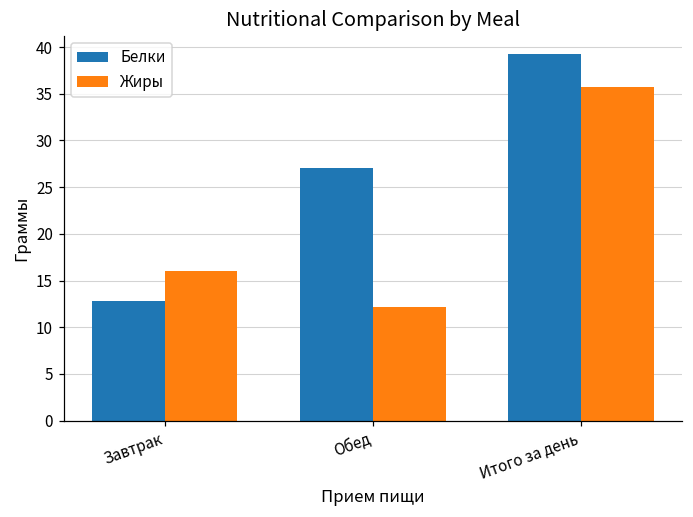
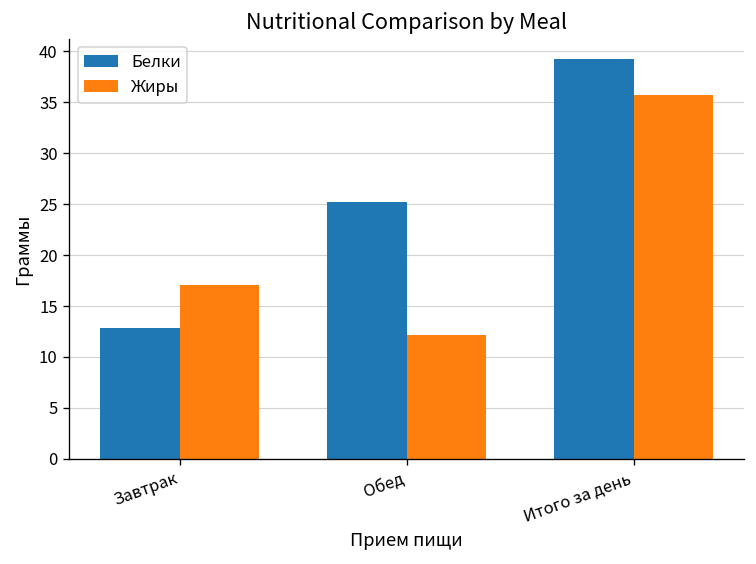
  {
    "Белки": {
      "Завтрак": 13,
-     "Обед": 27,
+     "Обед": 25,
      "Итого за день": 39
    },
    "Жиры": {
-     "Завтрак": 16,
+     "Завтрак": 17,
      "Обед": 12,
      "Итого за день": 36
    }
  }
